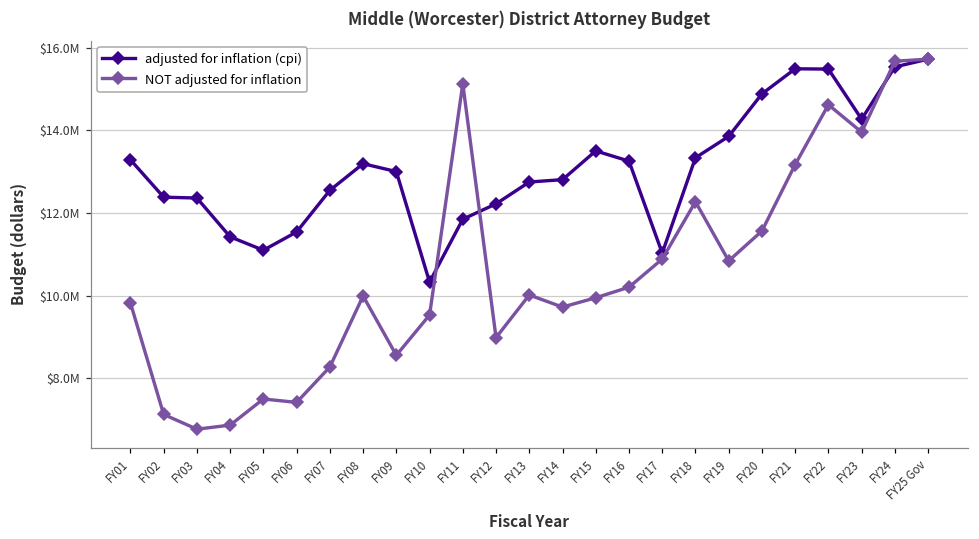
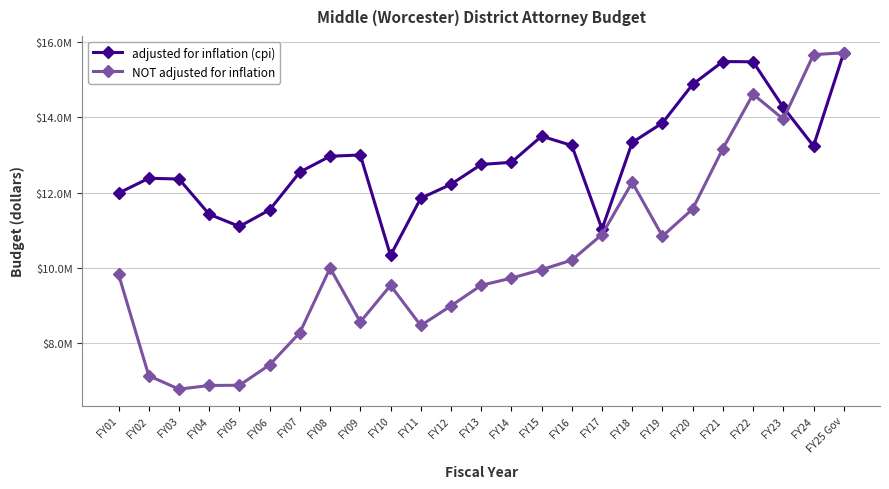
  {
    "adjusted for inflation (cpi)": {
-     "FY01": "$13300000",
+     "FY01": "$12000000",
      "FY02": "$12400000",
      "FY03": "$12400000",
      "FY04": "$11400000",
      "FY05": "$11100000",
      "FY06": "$11500000",
      "FY07": "$12500000",
-     "FY08": "$13200000",
+     "FY08": "$13000000",
      "FY09": "$13000000",
      "FY10": "$10300000",
      "FY11": "$11800000",
      "FY12": "$12200000",
      "FY13": "$12700000",
      "FY14": "$12800000",
      "FY15": "$13500000",
      "FY16": "$13300000",
      "FY17": "$11000000",
      "FY18": "$13300000",
      "FY19": "$13900000",
      "FY20": "$14900000",
      "FY21": "$15500000",
      "FY22": "$15500000",
      "FY23": "$14300000",
-     "FY24": "$15500000"
+     "FY24": "$13200000"
    },
    "NOT adjusted for inflation": {
      "FY01": "$9800000",
      "FY02": "$7100000",
      "FY03": "$6800000",
      "FY04": "$6900000",
-     "FY05": "$7500000",
+     "FY05": "$6900000",
      "FY06": "$7400000",
      "FY07": "$8300000",
      "FY08": "$10000000",
      "FY09": "$8600000",
      "FY10": "$9500000",
-     "FY11": "$15100000",
+     "FY11": "$8500000",
      "FY12": "$9000000",
-     "FY13": "$10000000",
+     "FY13": "$9500000",
      "FY14": "$9700000",
      "FY15": "$10000000",
      "FY16": "$10200000",
      "FY17": "$10900000",
      "FY18": "$12300000",
      "FY19": "$10800000",
      "FY20": "$11600000",
      "FY21": "$13200000",
      "FY22": "$14600000",
      "FY23": "$14000000",
      "FY24": "$15700000"
    }
  }
